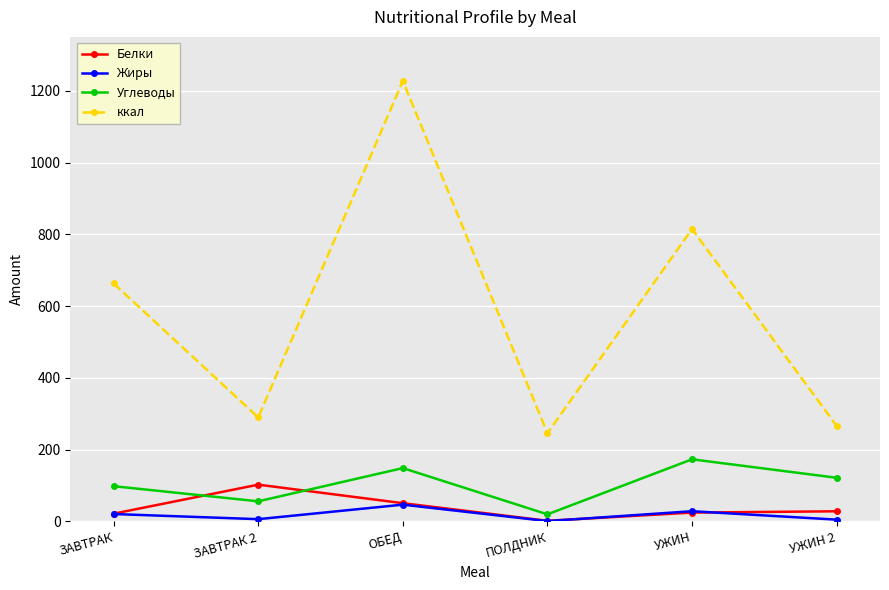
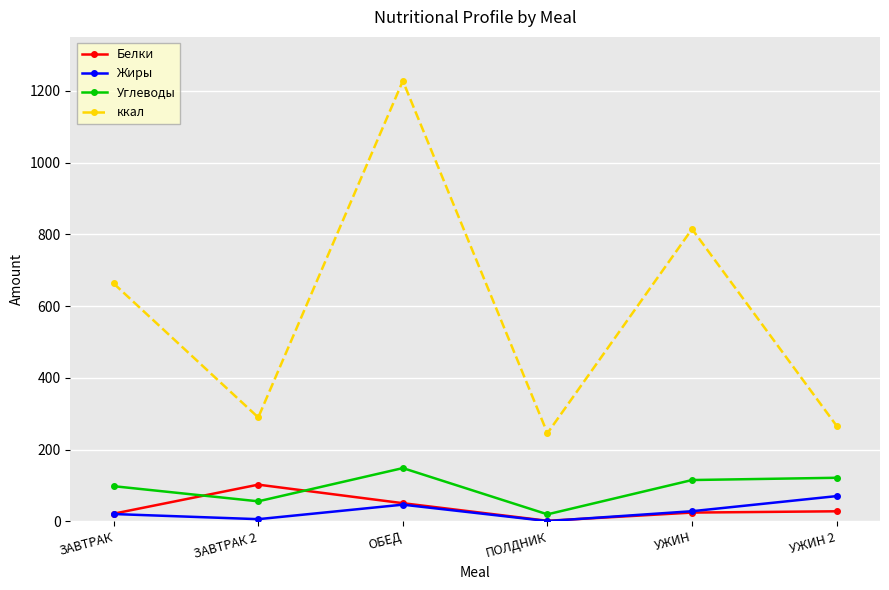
  {
    "Белки": {
      "ЗАВТРАК 2": 100,
      "УЖИН 2": 30
    },
    "Жиры": {
      "ЗАВТРАК 2": 10,
-     "УЖИН 2": 10
+     "УЖИН 2": 70
    },
    "Углеводы": {
      "ЗАВТРАК": 100,
      "ЗАВТРАК 2": 60,
      "ОБЕД": 150,
      "ПОЛДНИК": 20,
-     "УЖИН": 170,
+     "УЖИН": 120,
      "УЖИН 2": 120
    },
    "ккал": {
      "ЗАВТРАК": 660,
      "ЗАВТРАК 2": 290,
      "ОБЕД": 1230,
      "ПОЛДНИК": 250,
      "УЖИН": 810,
      "УЖИН 2": 270
    }
  }
